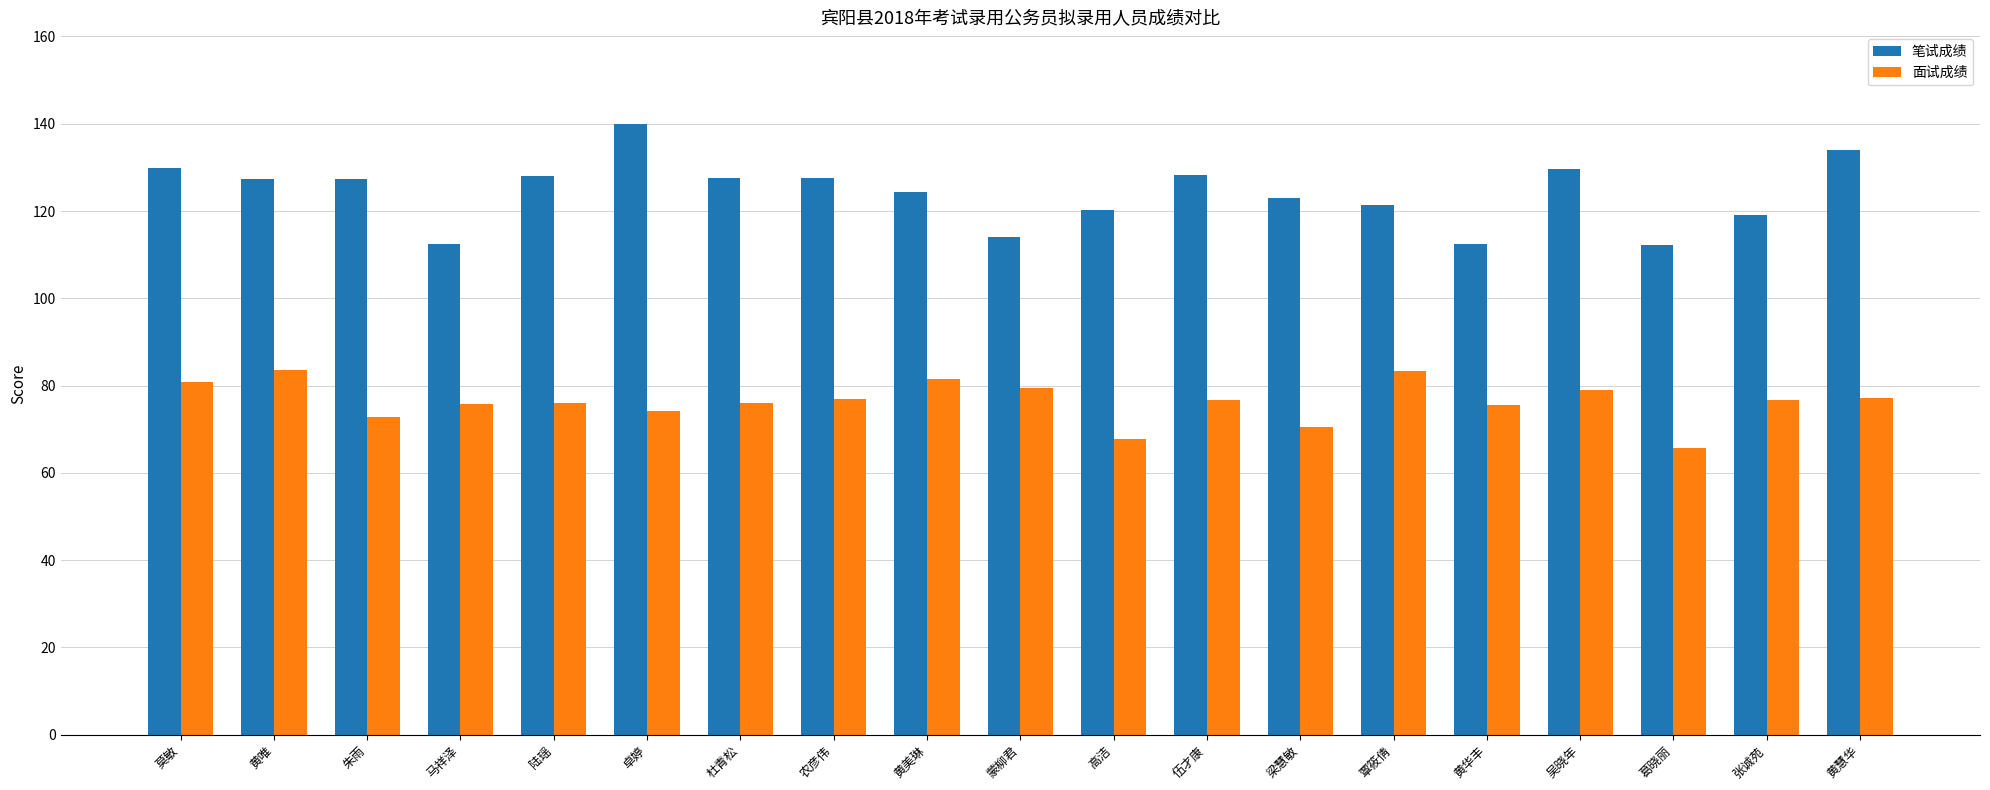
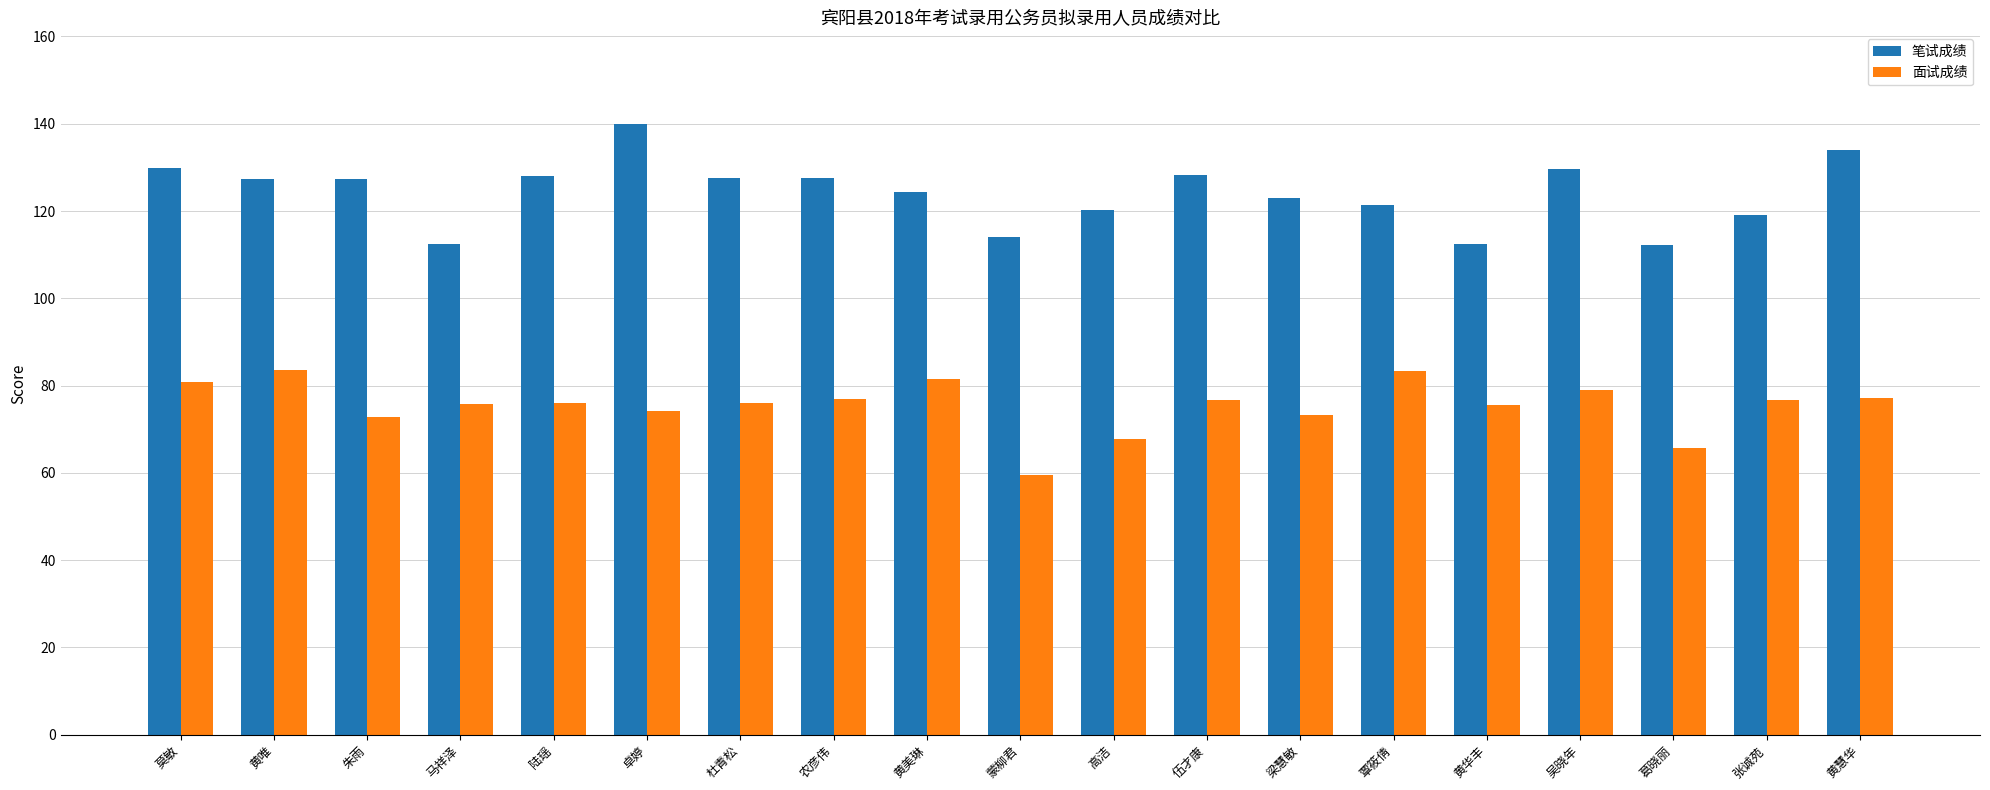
  {
    "笔试成绩": {
      "莫敏": 130,
      "黄唯": 127,
      "朱雨": 127,
      "马祥泽": 112,
      "陆瑶": 128,
      "卓婷": 140,
      "杜青松": 128,
      "农彦伟": 128,
      "黄美琳": 124,
      "蒙柳君": 114,
      "高洁": 120,
      "伍才康": 128,
      "梁慧敏": 123,
      "覃筱倩": 121,
      "黄华丰": 112,
      "吴晓年": 130,
      "葛晓丽": 112,
      "张诚苑": 119,
      "黄慧华": 134
    },
    "面试成绩": {
      "莫敏": 81,
      "黄唯": 84,
      "朱雨": 73,
      "马祥泽": 76,
      "陆瑶": 76,
      "卓婷": 74,
      "杜青松": 76,
      "农彦伟": 77,
      "黄美琳": 82,
-     "蒙柳君": 79,
+     "蒙柳君": 60,
      "高洁": 68,
      "伍才康": 77,
-     "梁慧敏": 70,
+     "梁慧敏": 73,
      "覃筱倩": 83,
      "黄华丰": 76,
      "吴晓年": 79,
      "葛晓丽": 66,
      "张诚苑": 77,
      "黄慧华": 77
    }
  }
